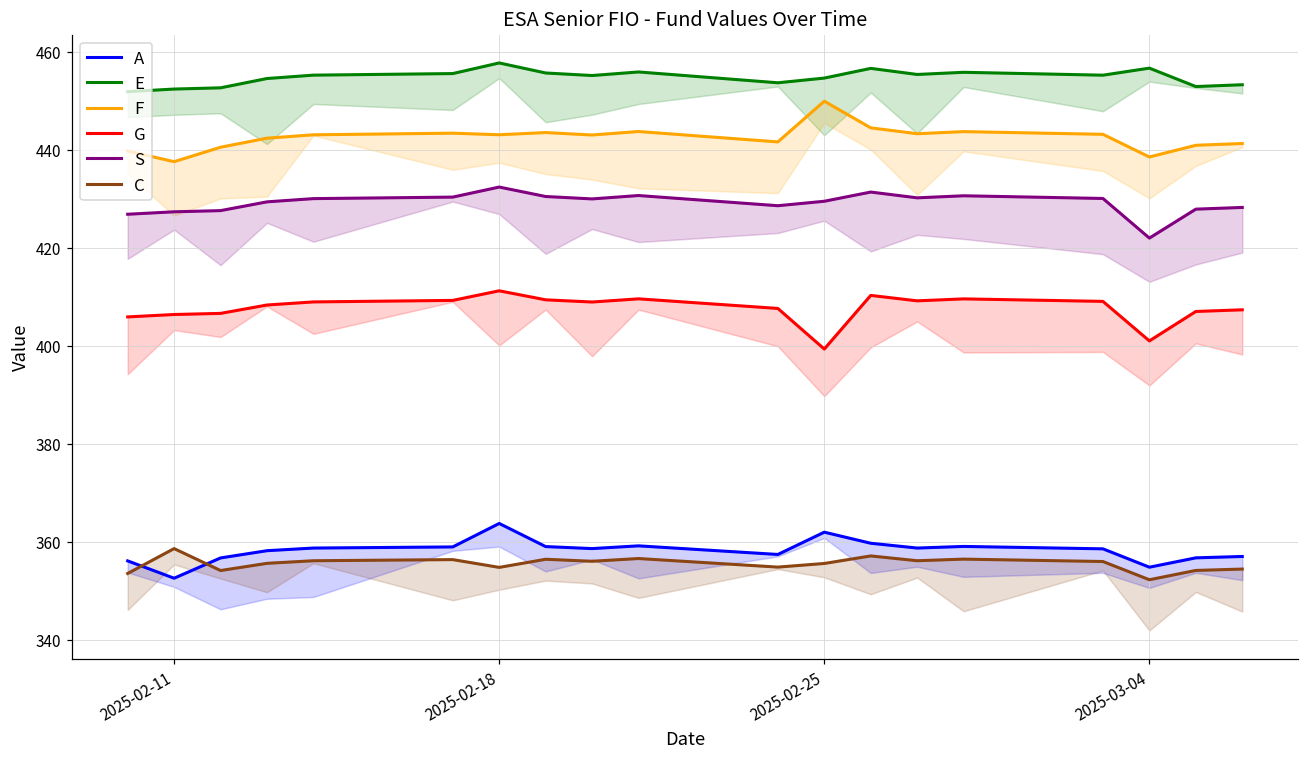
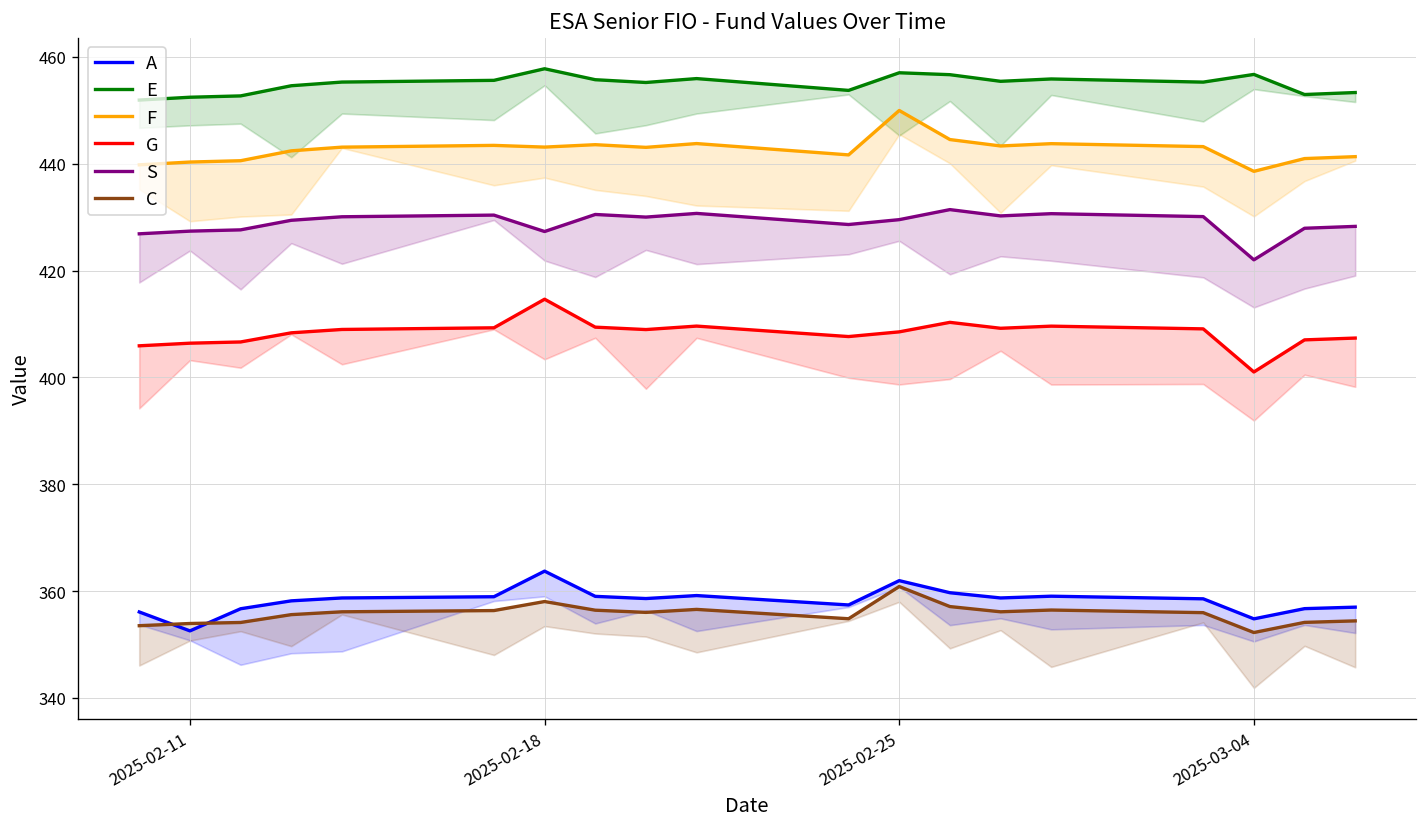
  {
    "A": {
      "2025-02-11": 353,
      "2025-02-18": 364,
      "2025-02-25": 362,
      "2025-03-04": 355
    },
    "E": {
      "2025-02-11": 452,
      "2025-02-18": 458,
-     "2025-02-25": 455,
+     "2025-02-25": 457,
      "2025-03-04": 457
    },
    "F": {
-     "2025-02-11": 438,
+     "2025-02-11": 440,
      "2025-02-18": 443,
      "2025-02-25": 450,
      "2025-03-04": 439
    },
    "G": {
      "2025-02-11": 406,
-     "2025-02-18": 411,
-     "2025-02-25": 399,
+     "2025-02-18": 415,
+     "2025-02-25": 409,
      "2025-03-04": 401
    },
    "S": {
      "2025-02-11": 427,
-     "2025-02-18": 432,
+     "2025-02-18": 427,
      "2025-02-25": 430,
      "2025-03-04": 422
    },
    "C": {
-     "2025-02-11": 359,
-     "2025-02-18": 355,
-     "2025-02-25": 356,
+     "2025-02-11": 354,
+     "2025-02-18": 358,
+     "2025-02-25": 361,
      "2025-03-04": 352
    }
  }
